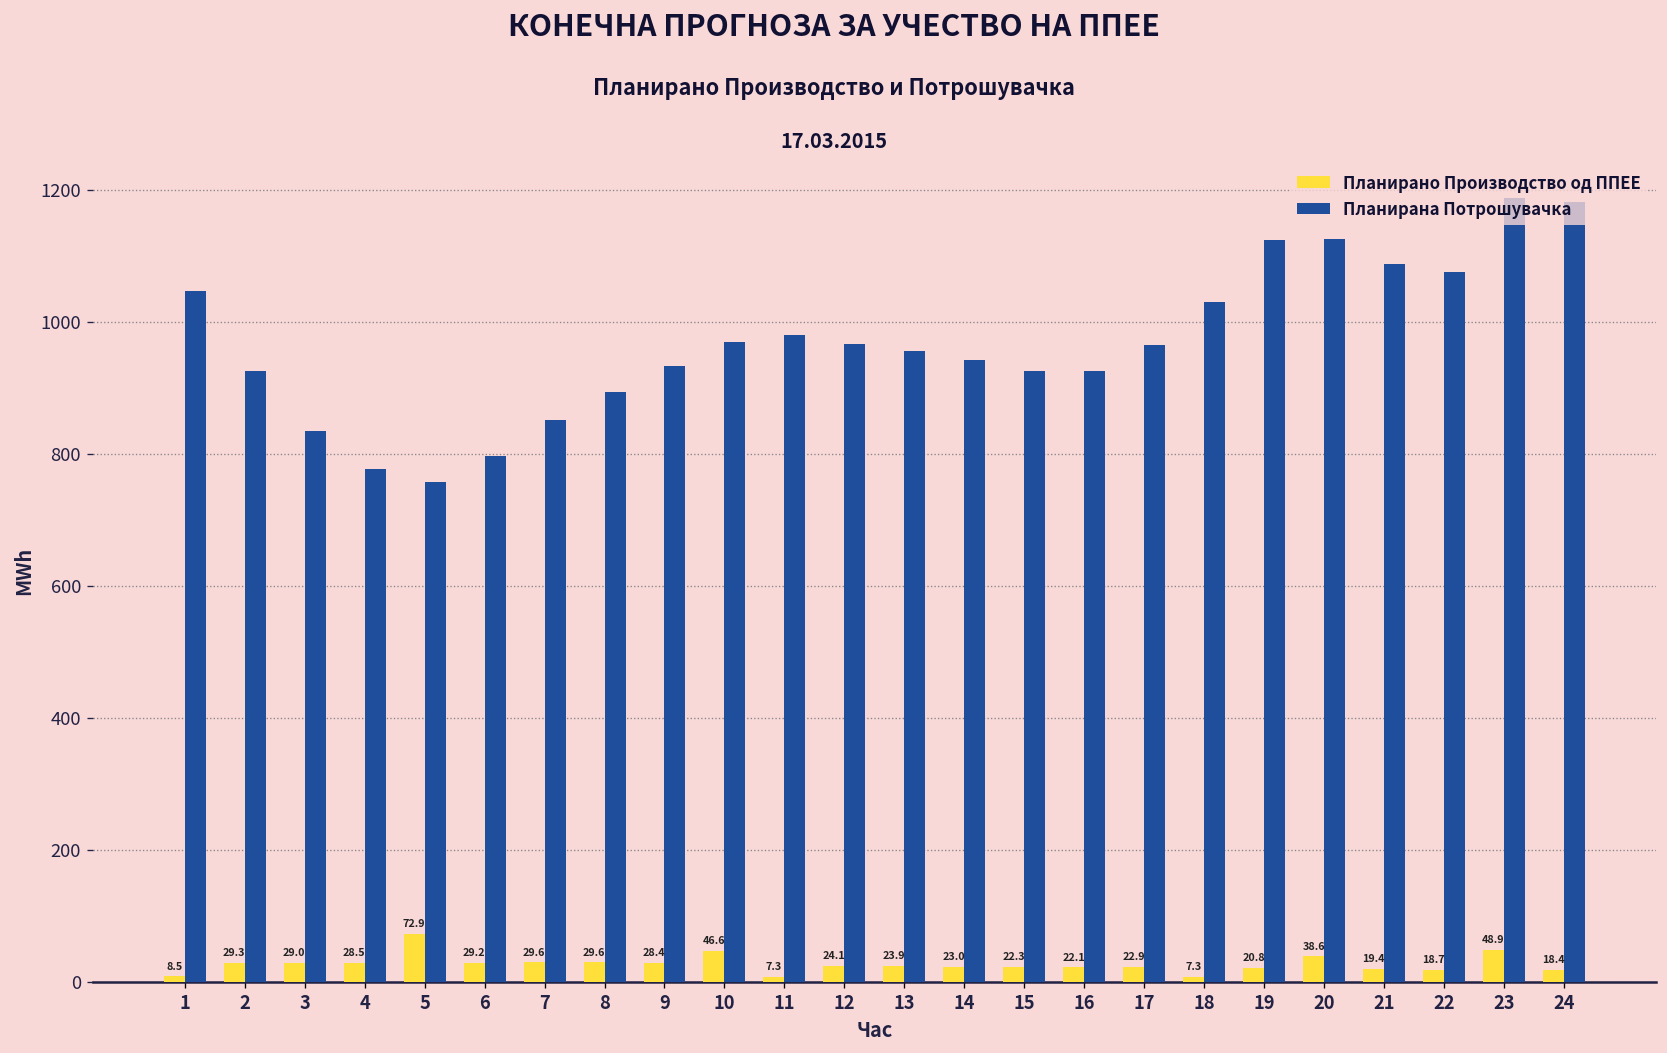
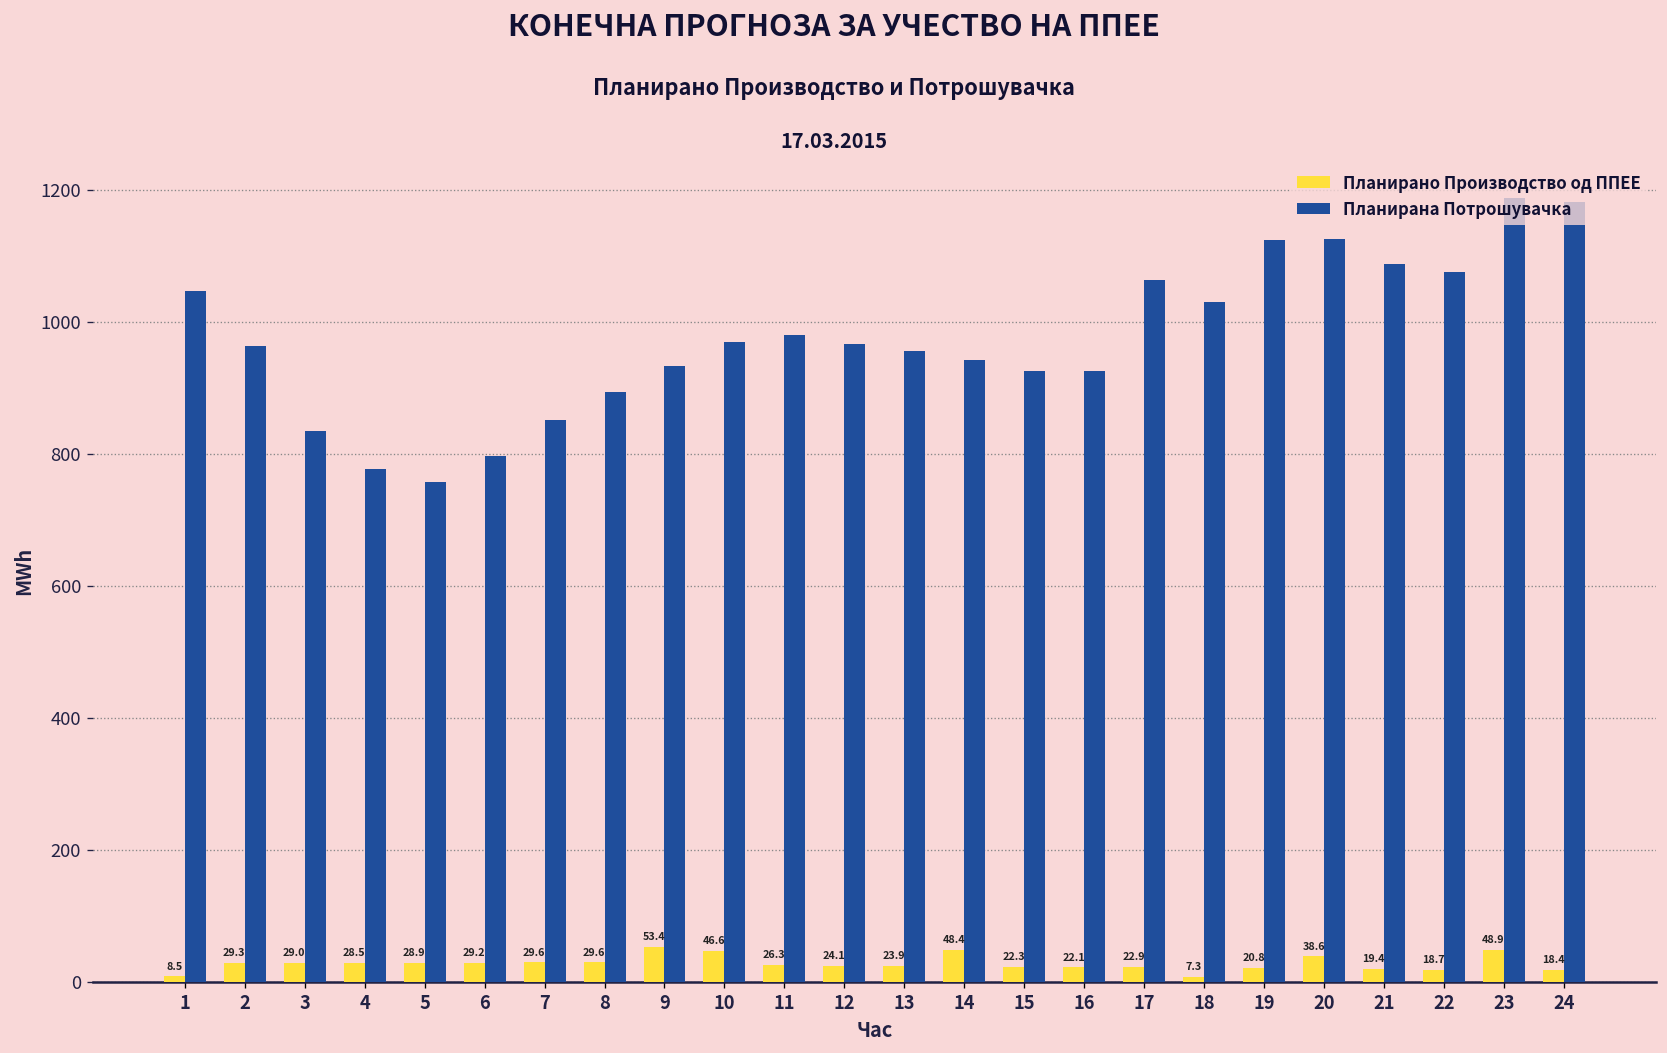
  {
    "Планирано Производство од ППЕЕ": {
      "1": 8.5,
      "2": 29.3,
      "3": 29.0,
      "4": 28.5,
-     "5": 72.9,
+     "5": 28.9,
      "6": 29.2,
      "7": 29.6,
      "8": 29.6,
-     "9": 28.4,
+     "9": 53.4,
      "10": 46.6,
-     "11": 7.3,
+     "11": 26.3,
      "12": 24.1,
      "13": 23.9,
-     "14": 23.0,
+     "14": 48.4,
      "15": 22.3,
      "16": 22.1,
      "17": 22.9,
      "18": 7.3,
      "19": 20.8,
      "20": 38.6,
      "21": 19.4,
      "22": 18.7,
      "23": 48.9,
      "24": 18.4
    },
    "Планирана Потрошувачка": {
      "1": 1050,
-     "2": 920,
+     "2": 960,
      "3": 830,
      "4": 780,
      "5": 760,
      "6": 800,
      "7": 850,
      "8": 890,
      "9": 930,
      "10": 970,
      "11": 980,
      "12": 970,
      "13": 960,
      "14": 940,
      "15": 920,
      "16": 930,
-     "17": 960,
+     "17": 1060,
      "18": 1030,
      "19": 1120,
      "20": 1120,
      "21": 1090,
      "22": 1070
    }
  }
